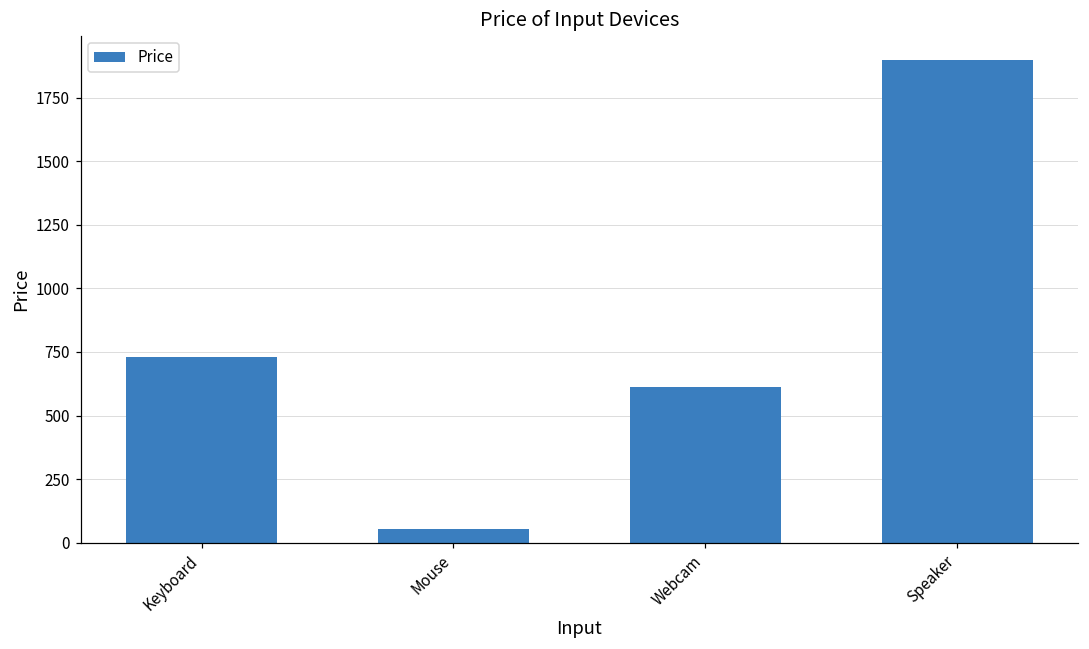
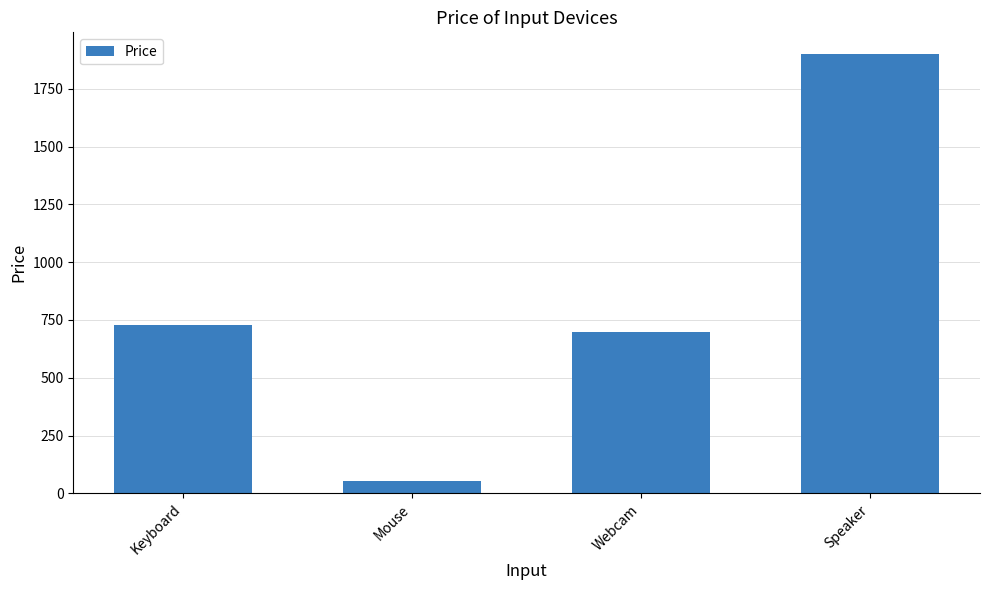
  {
    "Keyboard": 730,
    "Mouse": 50,
-   "Webcam": 610,
+   "Webcam": 700,
    "Speaker": 1900
  }
